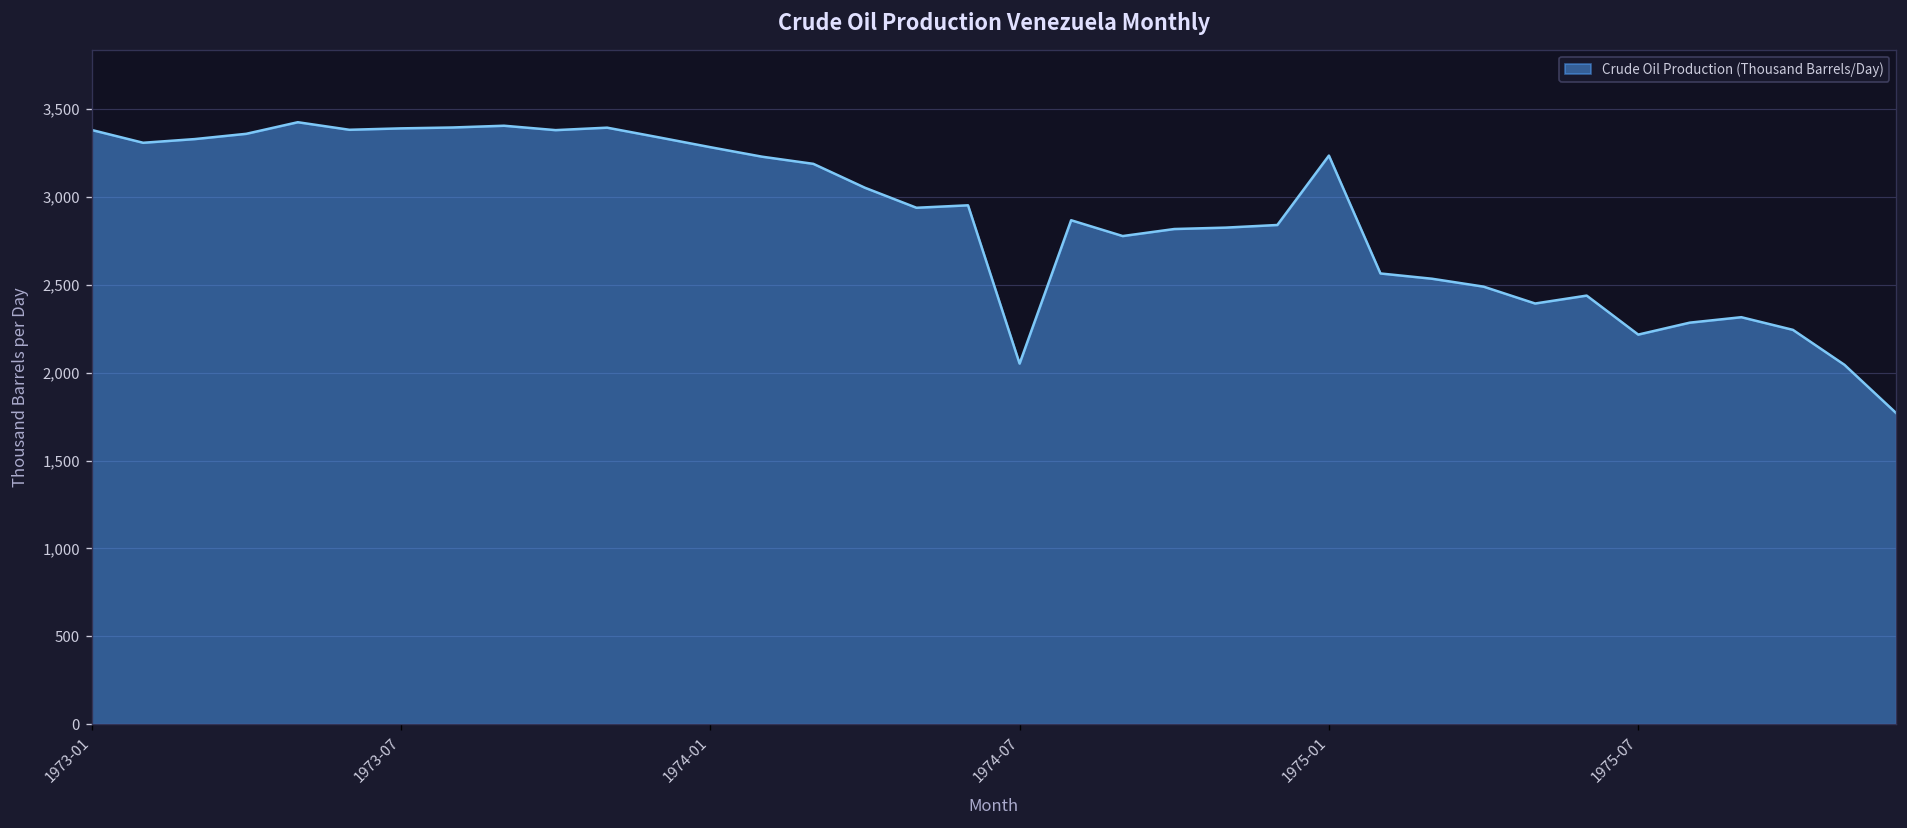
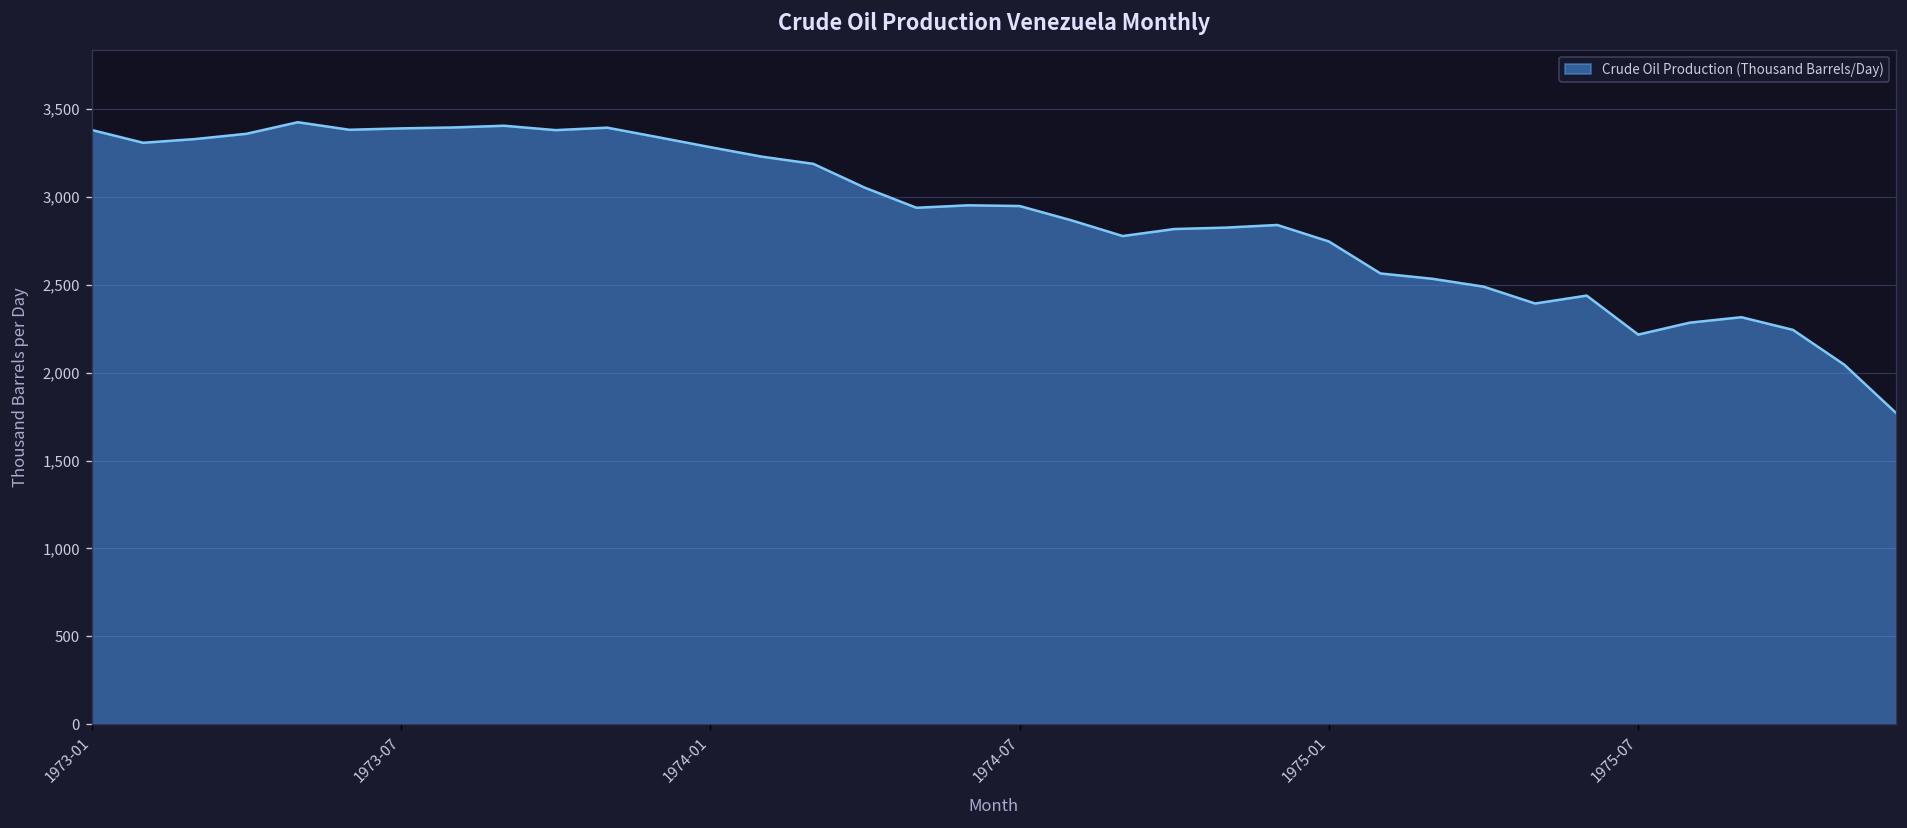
  {
    "1973-01": "3,380",
    "1973-07": "3,390",
    "1974-01": "3,280",
-   "1974-07": "2,050",
-   "1975-01": "3,240",
+   "1974-07": "2,950",
+   "1975-01": "2,750",
    "1975-07": "2,220"
  }
